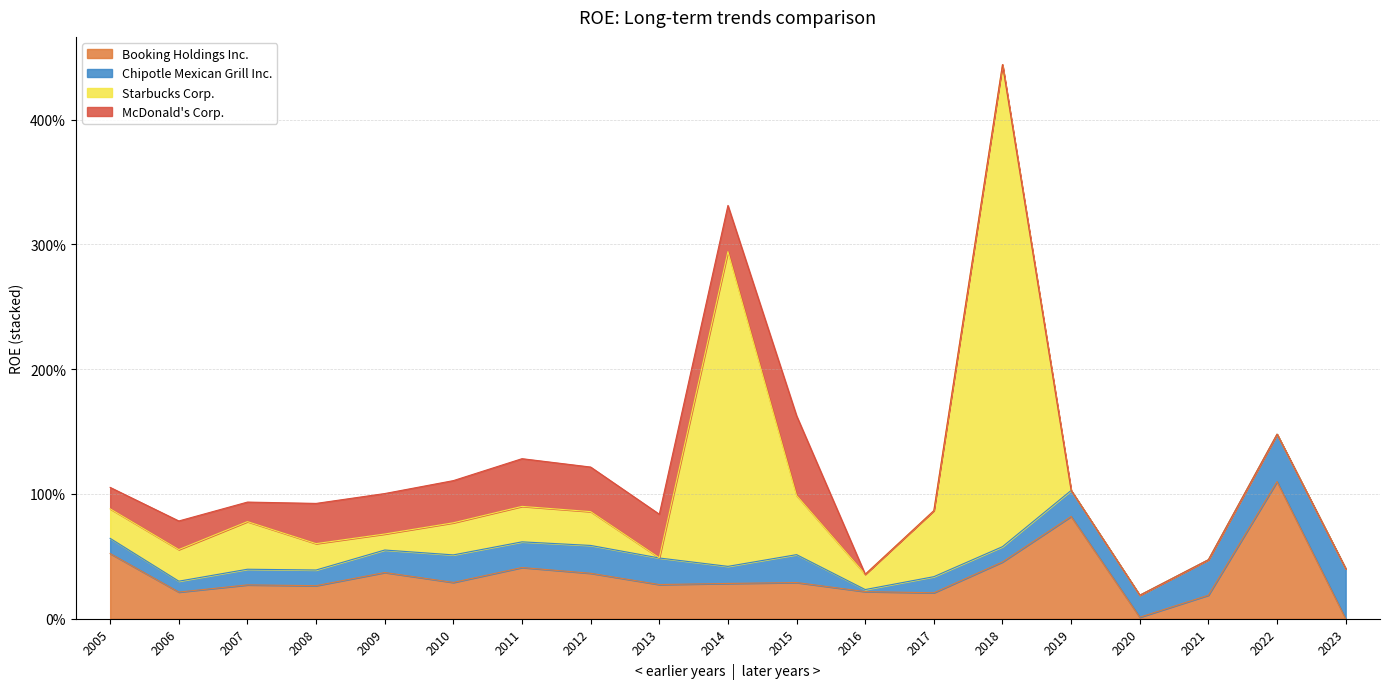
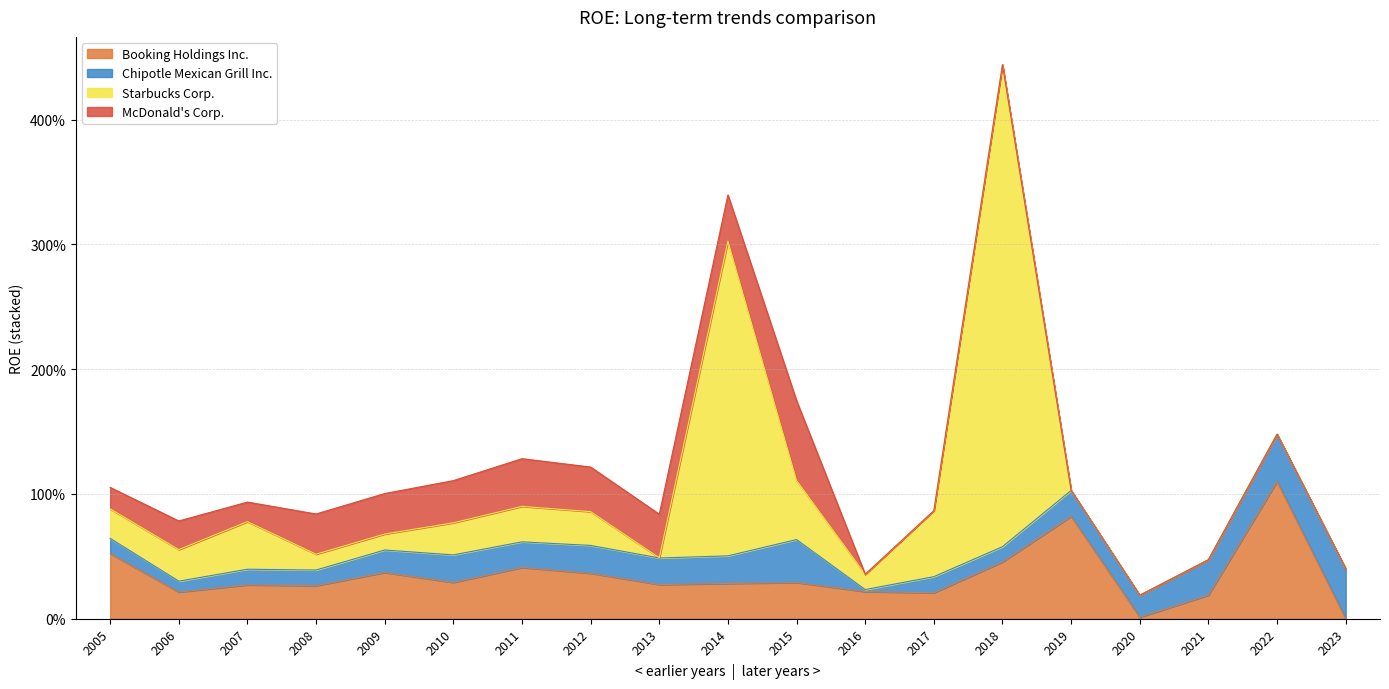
  {
    "Chipotle Mexican Grill Inc.": {
      "2005": "12%",
      "2006": "9%",
      "2007": "13%",
      "2008": "13%",
      "2009": "18%",
      "2010": "22%",
      "2011": "21%",
      "2012": "22%",
-     "2014": "14%",
-     "2015": "22%",
+     "2014": "22%",
+     "2015": "34%",
      "2017": "13%",
      "2018": "12%"
    },
    "Starbucks Corp.": {
      "2005": "24%",
      "2006": "25%",
      "2007": "38%",
-     "2008": "21%",
+     "2008": "13%",
      "2009": "13%",
      "2010": "26%",
      "2011": "28%",
      "2012": "27%",
      "2014": "252%",
      "2015": "47%"
    }
  }
